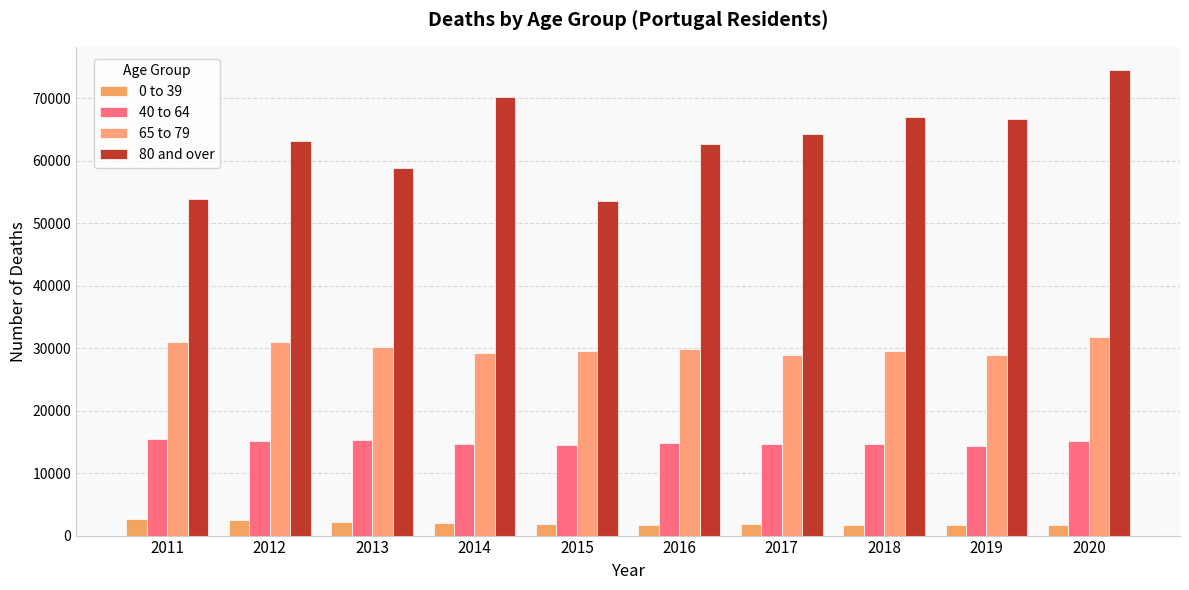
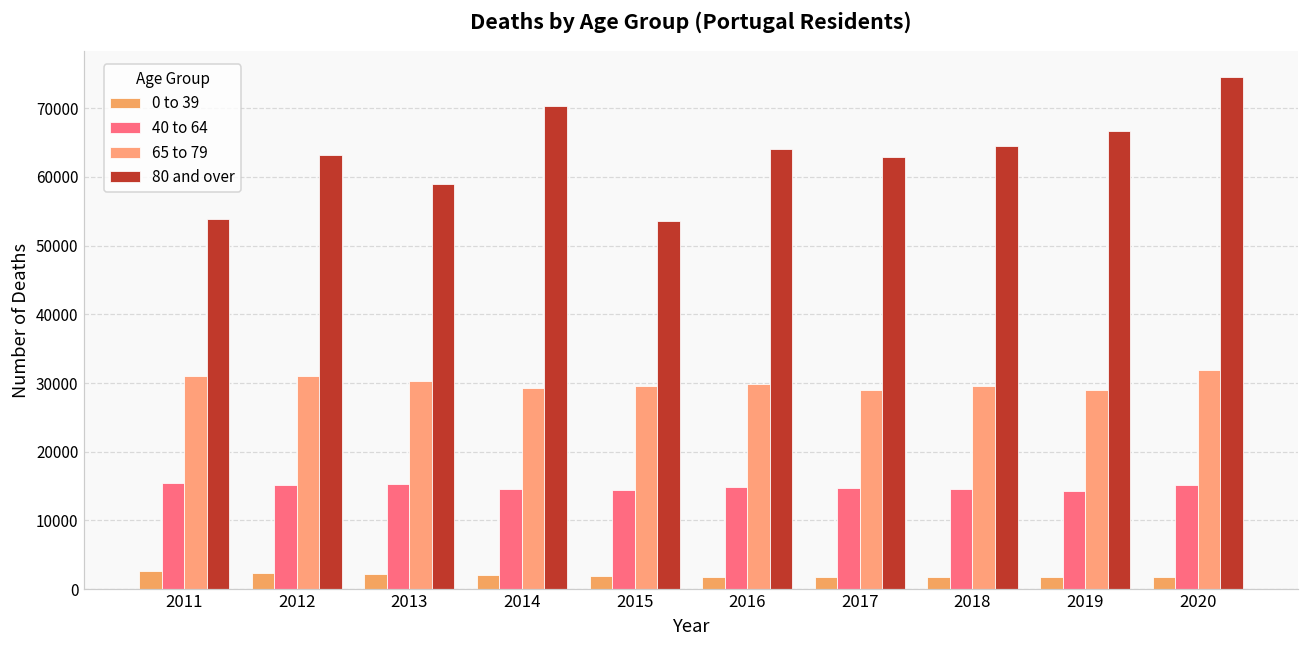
  {
    "80 and over": {
      "2011": 54000,
      "2012": 63000,
      "2013": 59000,
      "2014": 70000,
      "2015": 54000,
-     "2016": 63000,
-     "2017": 64000,
-     "2018": 67000,
+     "2016": 64000,
+     "2017": 63000,
+     "2018": 64000,
      "2019": 67000,
      "2020": 75000
    }
  }
